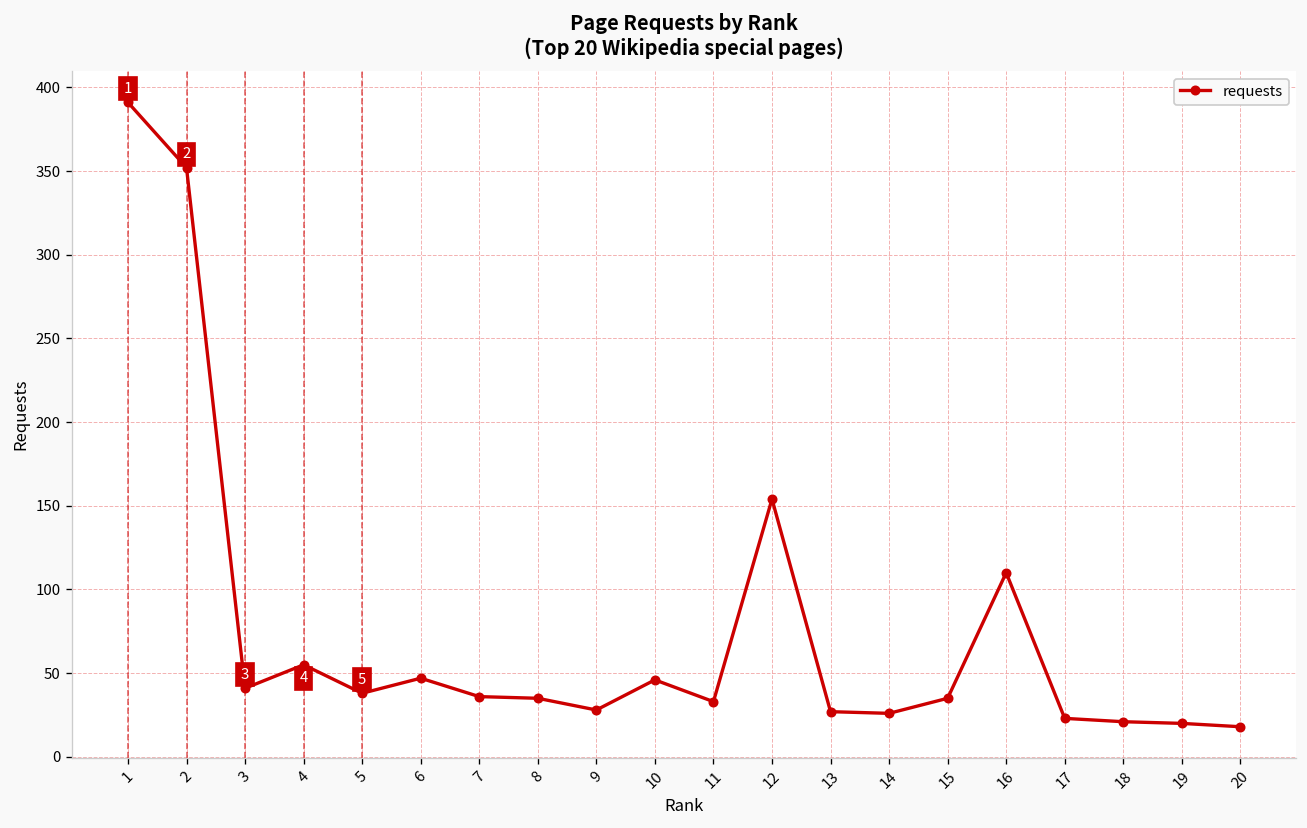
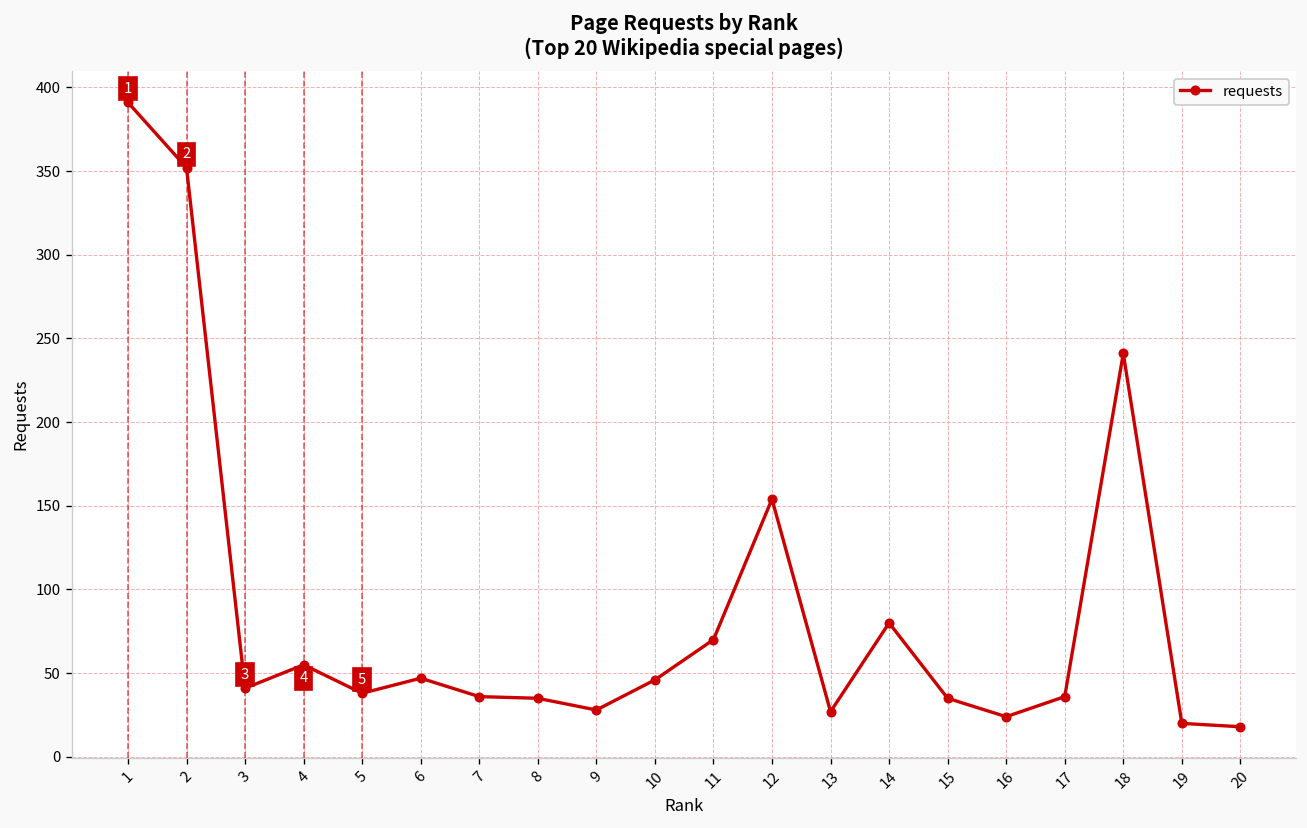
  {
    "6": 47,
    "7": 36,
    "8": 35,
    "9": 28,
    "10": 46,
-   "11": 33,
+   "11": 70,
    "12": 154,
    "13": 27,
-   "14": 26,
+   "14": 80,
    "15": 35,
-   "16": 110,
-   "17": 23,
-   "18": 21,
+   "16": 24,
+   "17": 36,
+   "18": 241,
    "19": 20,
    "20": 18
  }
